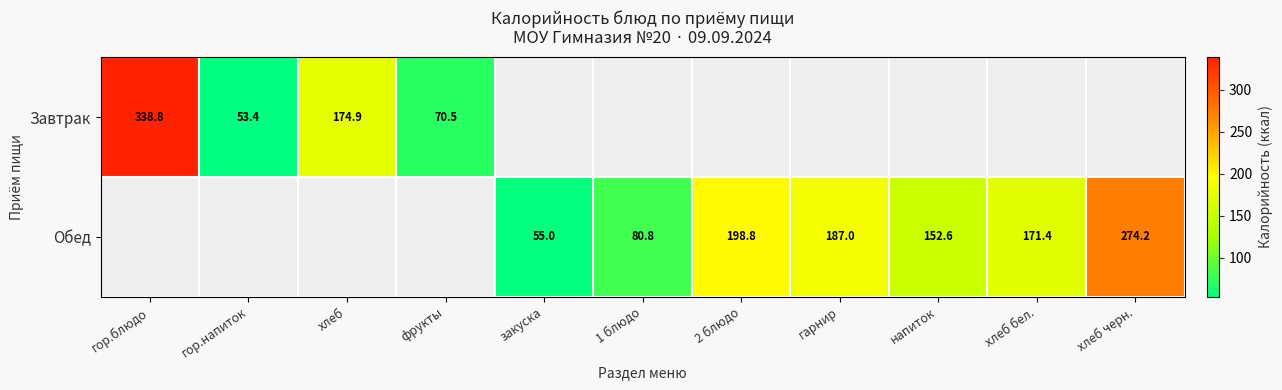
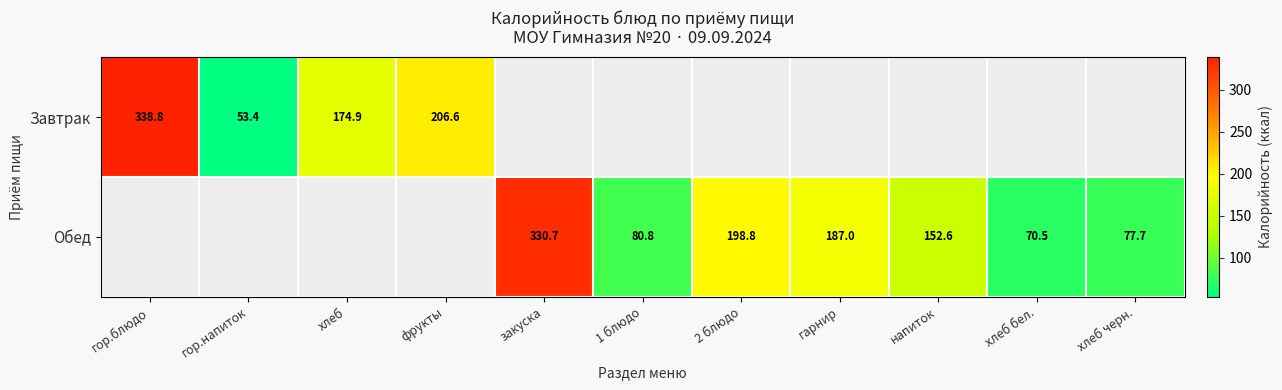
  {
    "Завтрак": {
      "гор.блюдо": 338.8,
      "гор.напиток": 53.4,
      "хлеб": 174.9,
-     "фрукты": 70.5
+     "фрукты": 206.6
    },
    "Обед": {
-     "закуска": 55.0,
+     "закуска": 330.7,
      "1 блюдо": 80.8,
      "2 блюдо": 198.8,
      "гарнир": 187.0,
      "напиток": 152.6,
-     "хлеб бел.": 171.4,
-     "хлеб черн.": 274.2
+     "хлеб бел.": 70.5,
+     "хлеб черн.": 77.7
    }
  }
